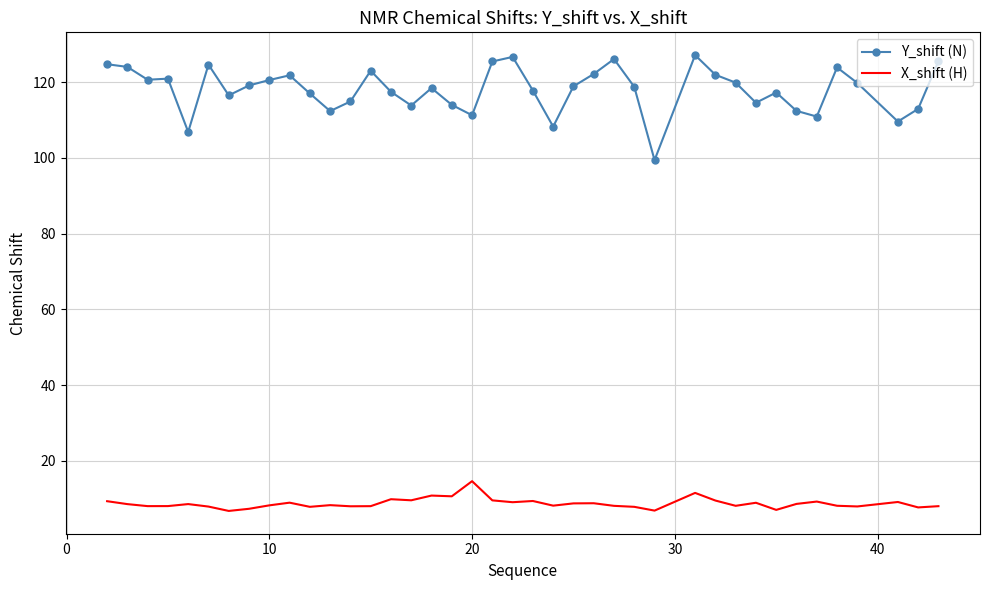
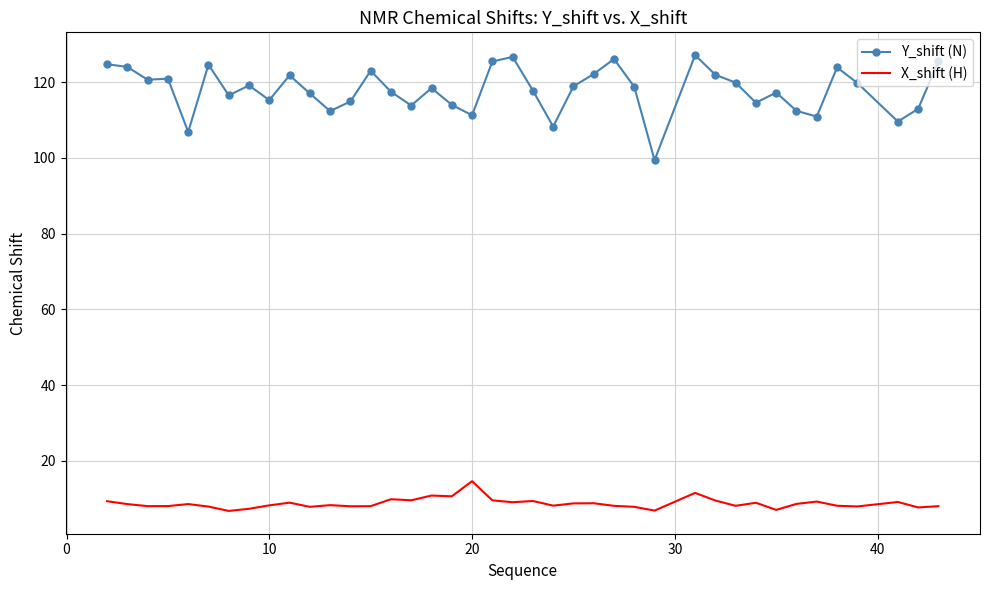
  {
    "Y_shift (N)": {
-     "10": 121,
+     "10": 115,
      "20": 111
    },
    "X_shift (H)": {
      "10": 8,
      "20": 15
    }
  }
